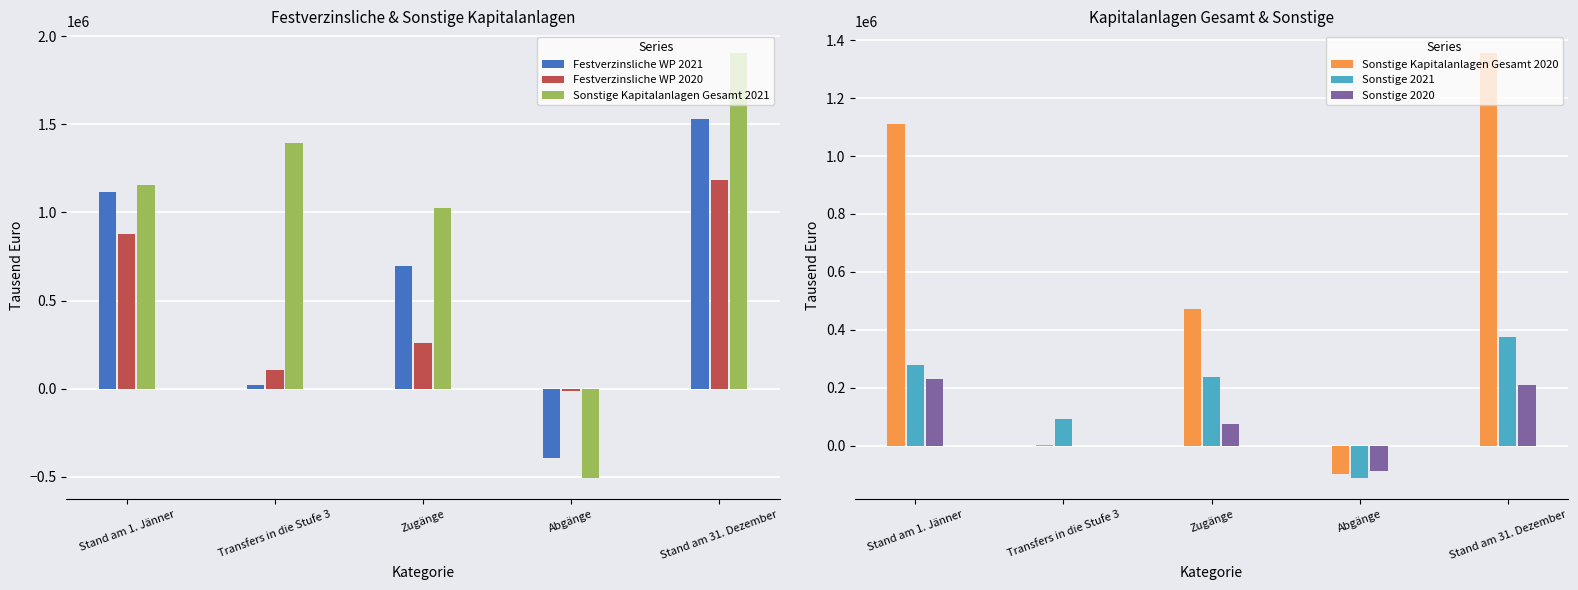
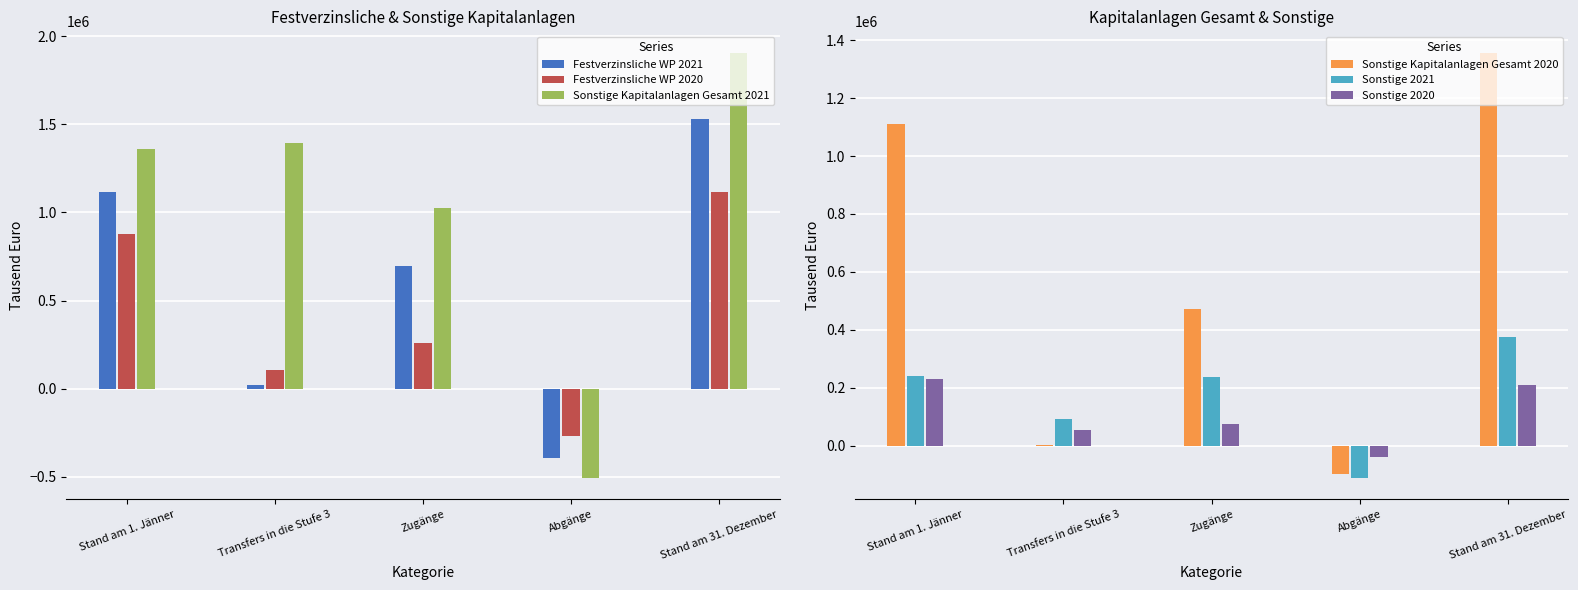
  {
    "Festverzinsliche & Sonstige Kapitalanlagen": {
      "Festverzinsliche WP 2021": {
        "Stand am 1. Jänner": 1120000,
        "Transfers in die Stufe 3": 20000,
        "Zugänge": 700000,
        "Abgänge": -400000,
        "Stand am 31. Dezember": 1530000
      },
      "Festverzinsliche WP 2020": {
        "Stand am 1. Jänner": 880000,
        "Transfers in die Stufe 3": 110000,
        "Zugänge": 260000,
-       "Abgänge": -10000,
-       "Stand am 31. Dezember": 1180000
+       "Abgänge": -270000,
+       "Stand am 31. Dezember": 1120000
      },
      "Sonstige Kapitalanlagen Gesamt 2021": {
-       "Stand am 1. Jänner": 1160000,
+       "Stand am 1. Jänner": 1360000,
        "Transfers in die Stufe 3": 1390000,
        "Zugänge": 1030000,
        "Abgänge": -510000
      }
    },
    "Kapitalanlagen Gesamt & Sonstige": {
      "Sonstige Kapitalanlagen Gesamt 2020": {
        "Stand am 1. Jänner": 1110000,
        "Zugänge": 470000,
        "Abgänge": -100000
      },
      "Sonstige 2021": {
-       "Stand am 1. Jänner": 280000,
+       "Stand am 1. Jänner": 240000,
        "Transfers in die Stufe 3": 90000,
        "Zugänge": 240000,
        "Abgänge": -110000,
        "Stand am 31. Dezember": 370000
      },
      "Sonstige 2020": {
        "Stand am 1. Jänner": 230000,
-       "Transfers in die Stufe 3": 0,
+       "Transfers in die Stufe 3": 50000,
        "Zugänge": 80000,
-       "Abgänge": -90000,
+       "Abgänge": -40000,
        "Stand am 31. Dezember": 210000
      }
    }
  }
